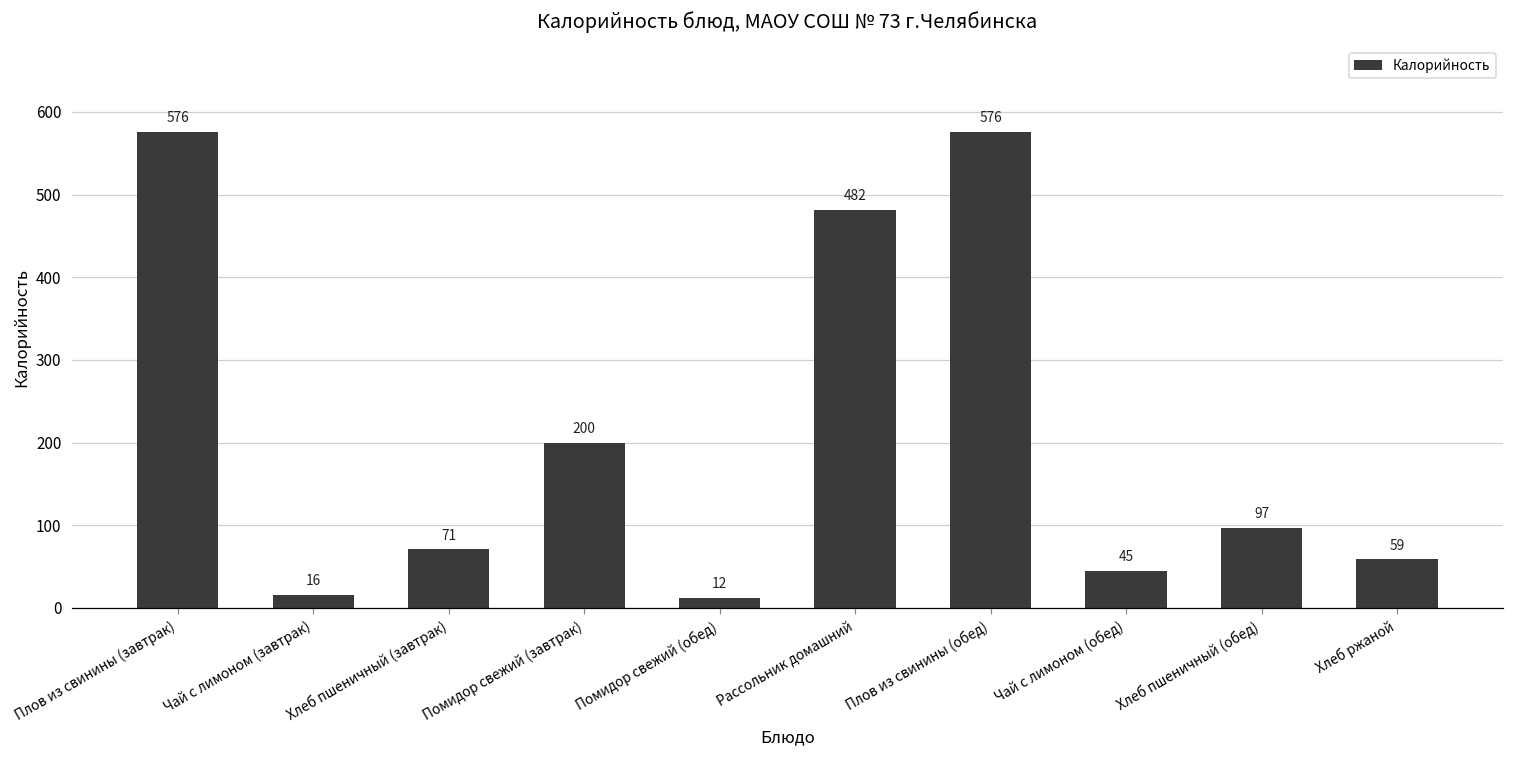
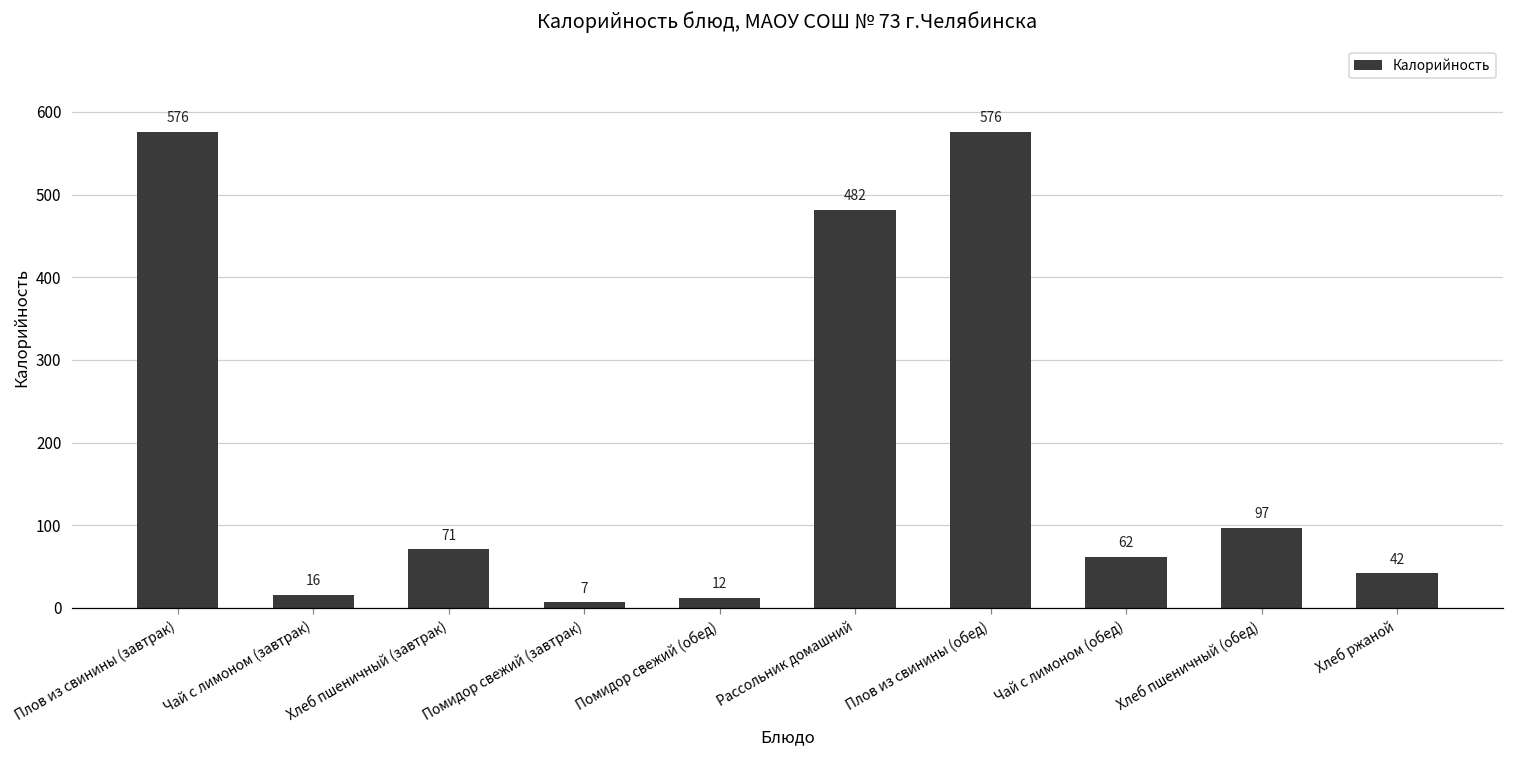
  {
    "Плов из свинины (завтрак)": 576,
    "Чай с лимоном (завтрак)": 16,
    "Хлеб пшеничный (завтрак)": 71,
-   "Помидор свежий (завтрак)": 200,
+   "Помидор свежий (завтрак)": 7,
    "Помидор свежий (обед)": 12,
    "Рассольник домашний": 482,
    "Плов из свинины (обед)": 576,
-   "Чай с лимоном (обед)": 45,
+   "Чай с лимоном (обед)": 62,
    "Хлеб пшеничный (обед)": 97,
-   "Хлеб ржаной": 59
+   "Хлеб ржаной": 42
  }
